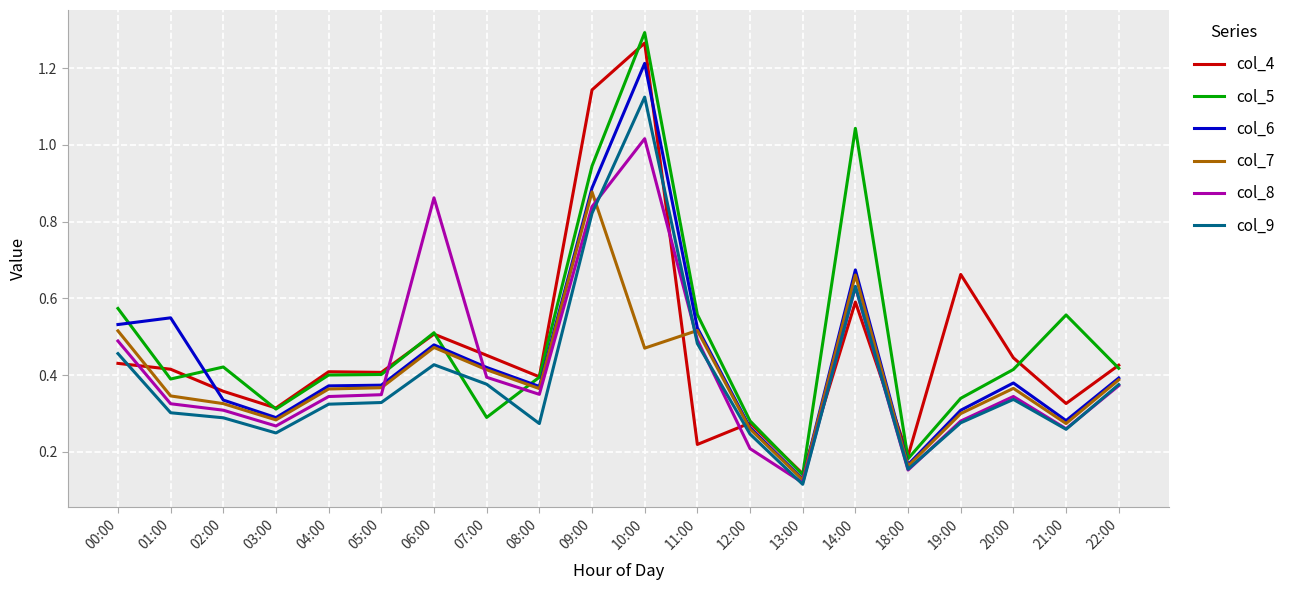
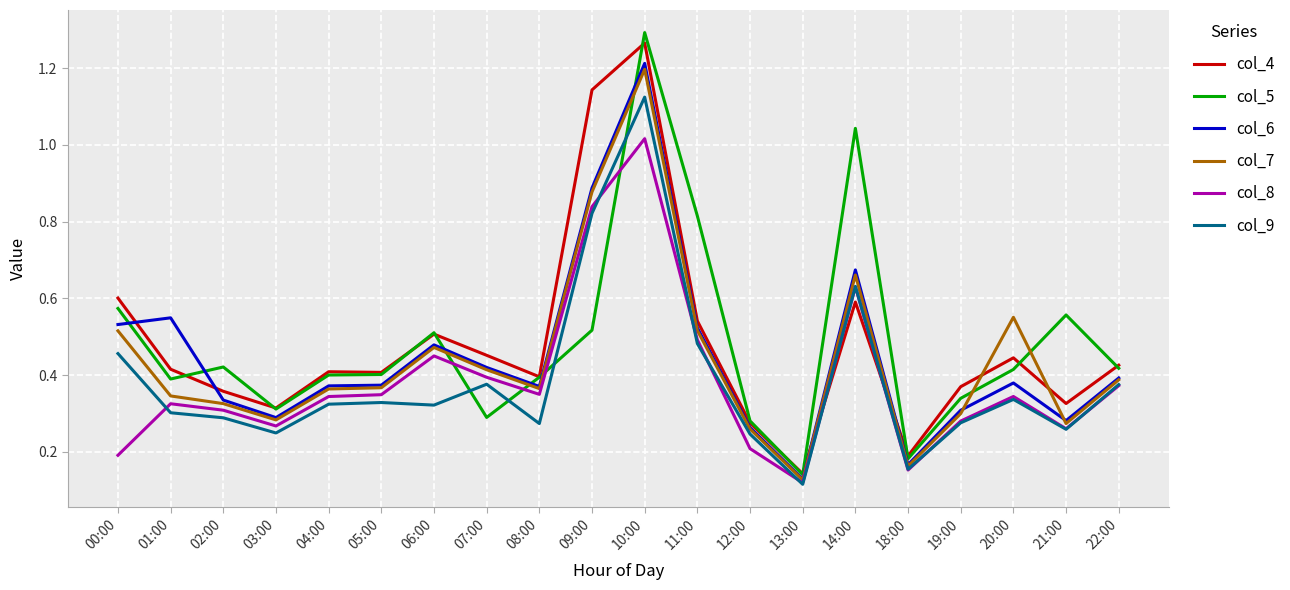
  {
    "col_4": {
-     "00:00": 0.43,
+     "00:00": 0.60,
      "01:00": 0.42,
      "02:00": 0.36,
      "04:00": 0.41,
      "07:00": 0.45,
      "09:00": 1.14,
      "10:00": 1.27,
-     "11:00": 0.22,
+     "11:00": 0.54,
      "14:00": 0.59,
      "18:00": 0.19,
-     "19:00": 0.66,
+     "19:00": 0.37,
      "20:00": 0.44,
      "21:00": 0.33,
      "22:00": 0.43
    },
    "col_5": {
      "00:00": 0.57,
      "01:00": 0.39,
      "02:00": 0.42,
      "04:00": 0.40,
      "07:00": 0.29,
-     "09:00": 0.94,
+     "09:00": 0.52,
      "10:00": 1.29,
-     "11:00": 0.56,
+     "11:00": 0.81,
      "14:00": 1.04,
      "18:00": 0.18,
      "19:00": 0.34,
      "20:00": 0.41,
      "21:00": 0.56,
      "22:00": 0.42
    },
    "col_6": {
      "00:00": 0.53,
      "01:00": 0.55,
      "02:00": 0.33,
      "04:00": 0.37,
      "09:00": 0.89,
      "10:00": 1.21,
      "11:00": 0.52,
      "14:00": 0.67,
      "19:00": 0.31,
      "20:00": 0.38,
      "21:00": 0.28
    },
    "col_7": {
      "00:00": 0.52,
      "01:00": 0.35,
      "02:00": 0.33,
      "04:00": 0.36,
      "09:00": 0.88,
-     "10:00": 0.47,
+     "10:00": 1.20,
      "11:00": 0.52,
      "14:00": 0.66,
      "19:00": 0.30,
-     "20:00": 0.37,
+     "20:00": 0.55,
      "21:00": 0.27
    },
    "col_8": {
-     "00:00": 0.49,
+     "00:00": 0.19,
      "01:00": 0.33,
      "02:00": 0.31,
      "03:00": 0.27,
      "04:00": 0.34,
      "05:00": 0.35,
-     "06:00": 0.86,
+     "06:00": 0.45,
      "07:00": 0.39,
      "08:00": 0.35,
      "09:00": 0.84,
      "10:00": 1.02,
      "11:00": 0.49,
      "12:00": 0.21,
      "20:00": 0.34
    },
    "col_9": {
      "00:00": 0.46,
      "01:00": 0.30,
      "02:00": 0.29,
      "03:00": 0.25,
      "04:00": 0.32,
      "05:00": 0.33,
-     "06:00": 0.43,
+     "06:00": 0.32,
      "07:00": 0.38,
      "08:00": 0.27,
      "09:00": 0.82,
      "10:00": 1.12,
      "11:00": 0.48,
      "12:00": 0.25,
      "20:00": 0.34
    }
  }
